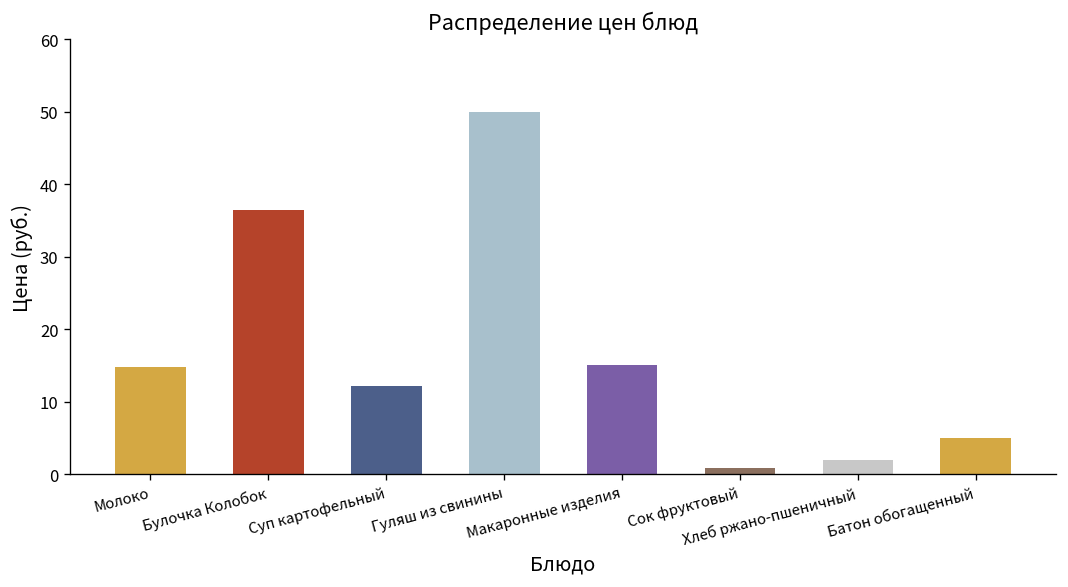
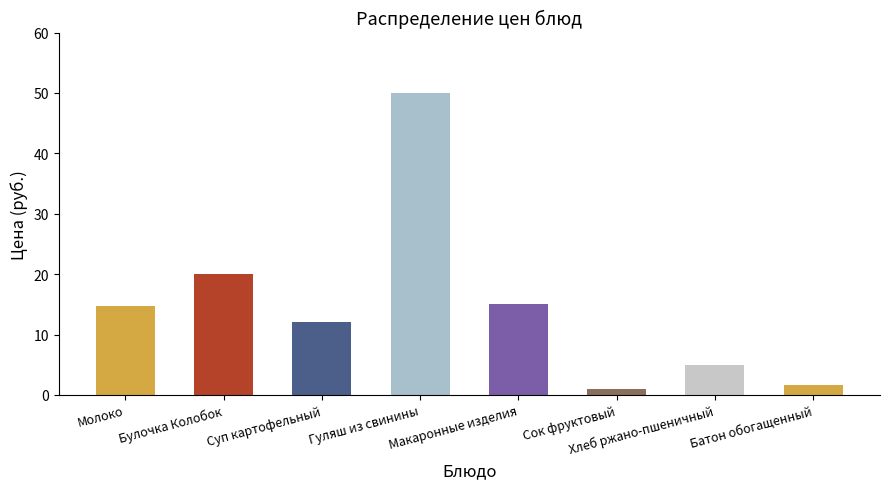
  {
    "Молоко": 15,
-   "Булочка Колобок": 36,
+   "Булочка Колобок": 20,
    "Суп картофельный": 12,
    "Гуляш из свинины": 50,
    "Макаронные изделия": 15,
    "Сок фруктовый": 1,
-   "Хлеб ржано-пшеничный": 2,
-   "Батон обогащенный": 5
+   "Хлеб ржано-пшеничный": 5,
+   "Батон обогащенный": 2
  }
